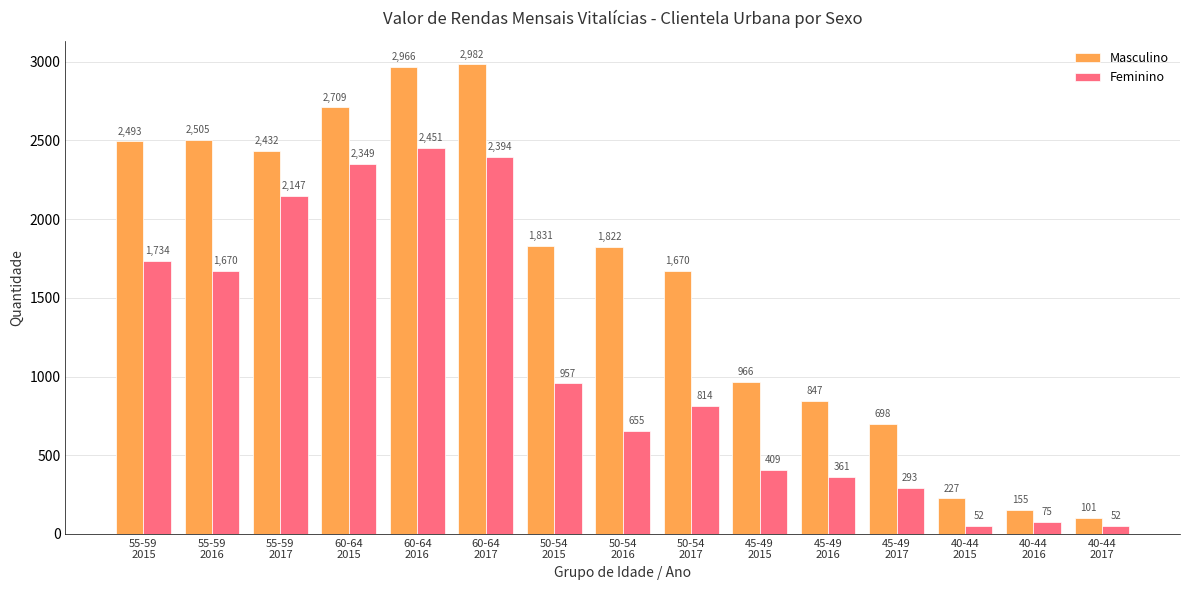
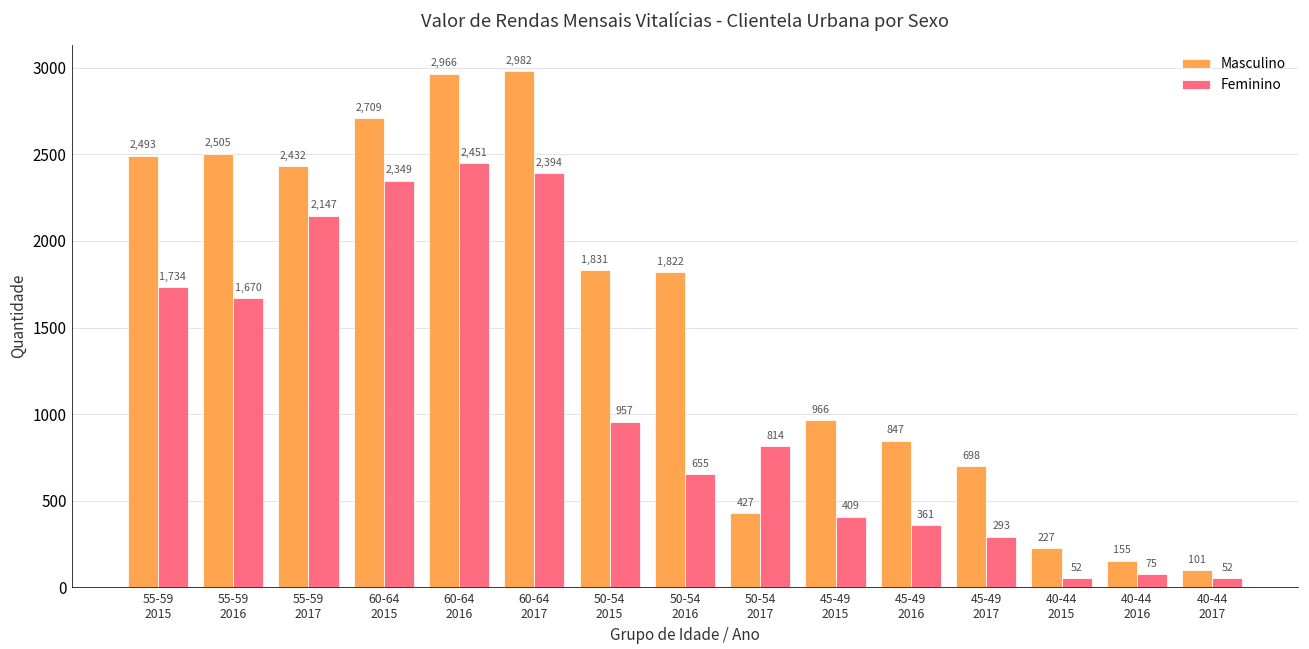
  {
    "Masculino": {
      "55-59 2015": "2,493",
      "55-59 2016": "2,505",
      "55-59 2017": "2,432",
      "60-64 2015": "2,709",
      "60-64 2016": "2,966",
      "60-64 2017": "2,982",
      "50-54 2015": "1,831",
      "50-54 2016": "1,822",
-     "50-54 2017": "1,670",
+     "50-54 2017": "427",
      "45-49 2015": "966",
      "45-49 2016": "847",
      "45-49 2017": "698",
      "40-44 2015": "227",
      "40-44 2016": "155",
      "40-44 2017": "101"
    },
    "Feminino": {
      "55-59 2015": "1,734",
      "55-59 2016": "1,670",
      "55-59 2017": "2,147",
      "60-64 2015": "2,349",
      "60-64 2016": "2,451",
      "60-64 2017": "2,394",
      "50-54 2015": "957",
      "50-54 2016": "655",
      "50-54 2017": "814",
      "45-49 2015": "409",
      "45-49 2016": "361",
      "45-49 2017": "293",
      "40-44 2015": "52",
      "40-44 2016": "75",
      "40-44 2017": "52"
    }
  }
